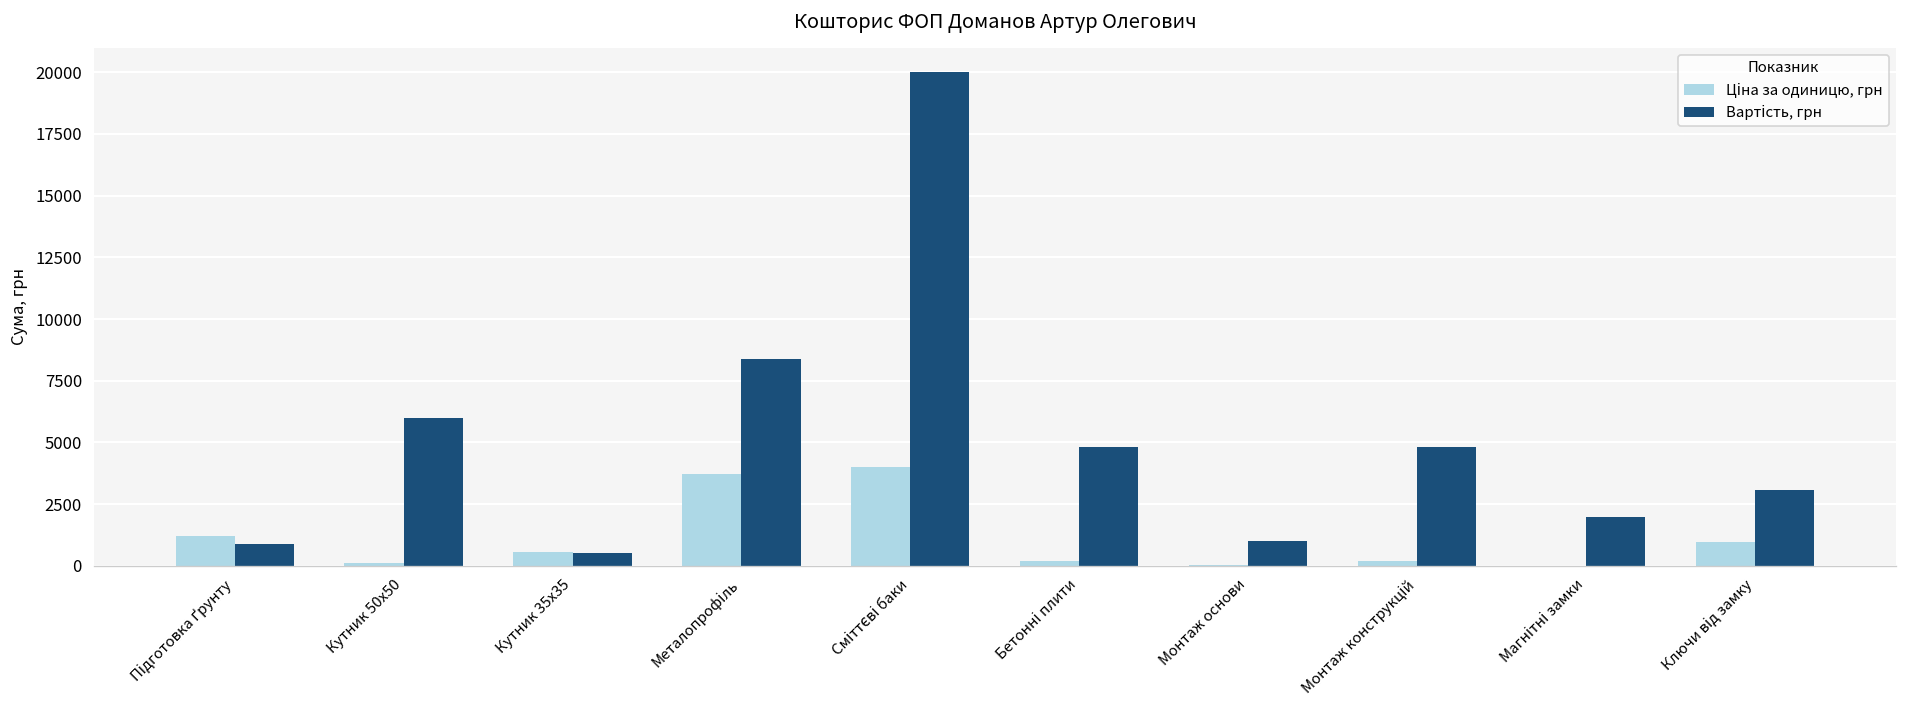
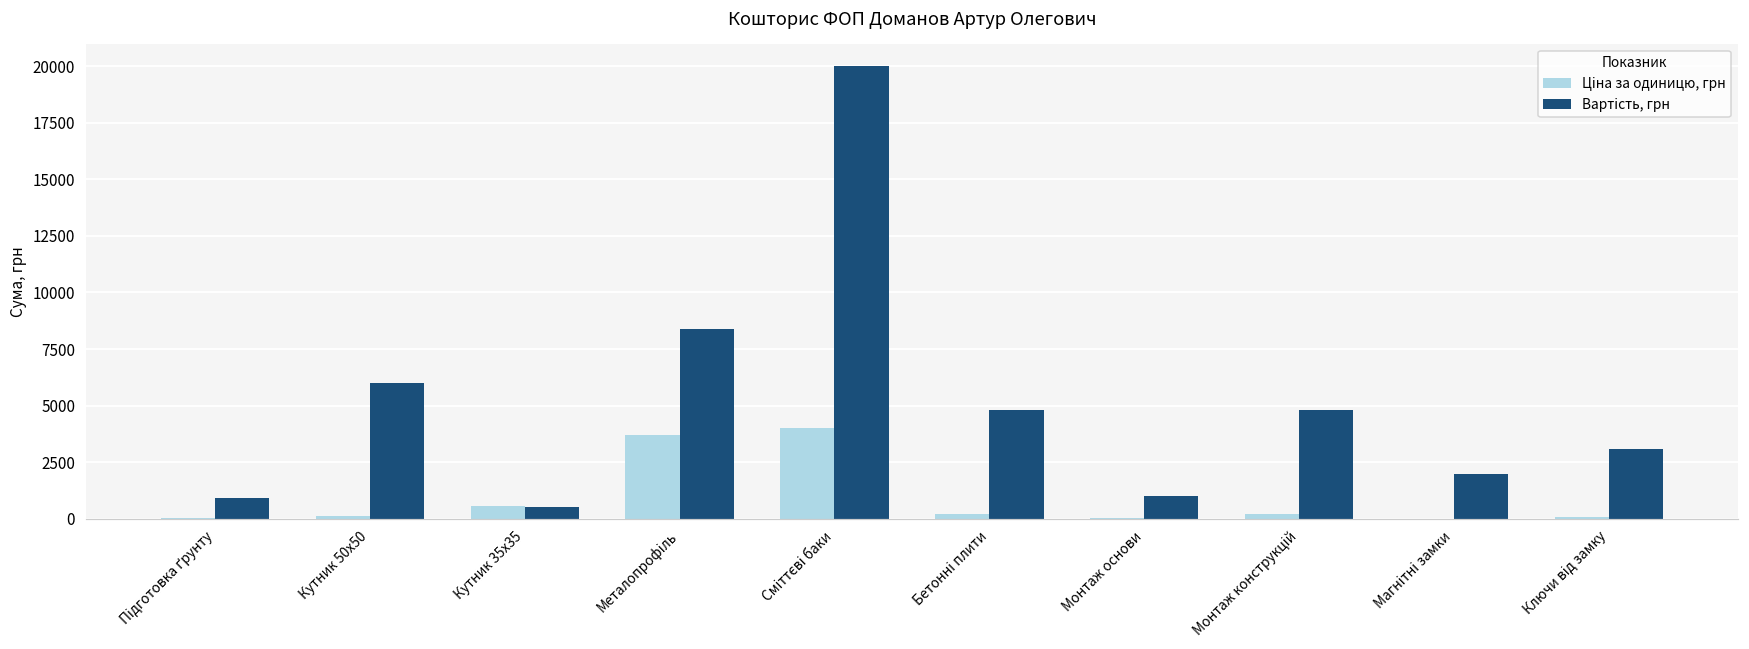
  {
    "Ціна за одиницю, грн": {
-     "Підготовка ґрунту": 1200,
+     "Підготовка ґрунту": 0,
      "Кутник 35х35": 600,
      "Металопрофіль": 3700,
      "Сміттєві баки": 4000,
      "Бетонні плити": 200,
      "Монтаж конструкцій": 200,
-     "Ключи від замку": 1000
+     "Ключи від замку": 100
    },
    "Вартість, грн": {
      "Підготовка ґрунту": 900,
      "Кутник 50х50": 6000,
      "Кутник 35х35": 500,
      "Металопрофіль": 8400,
      "Сміттєві баки": 20000,
      "Бетонні плити": 4800,
      "Монтаж основи": 1000,
      "Монтаж конструкцій": 4800,
      "Магнітні замки": 2000,
      "Ключи від замку": 3100
    }
  }
